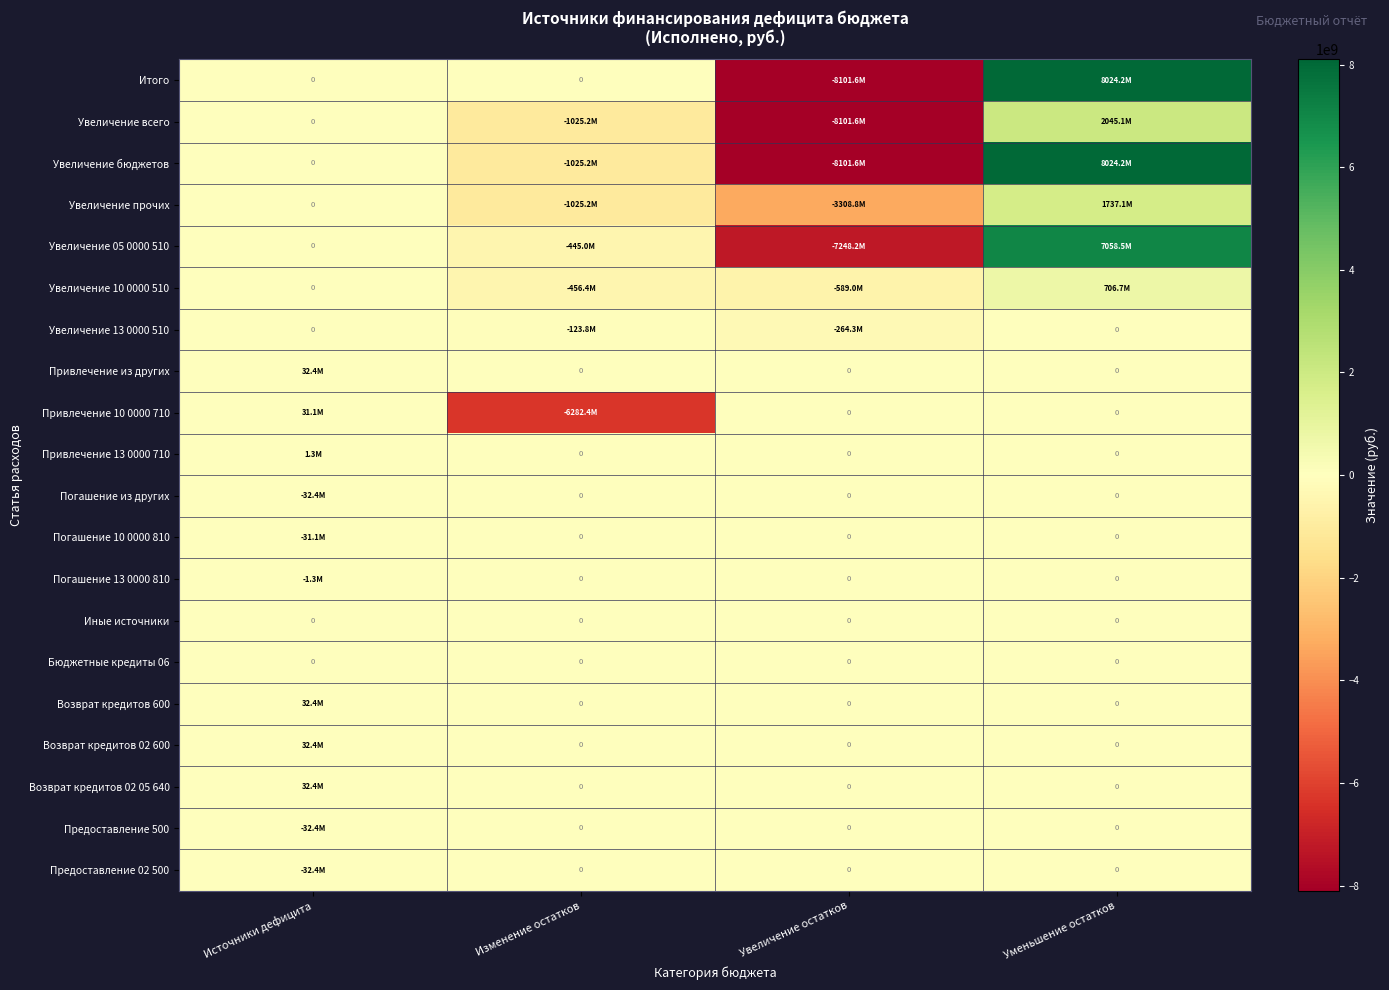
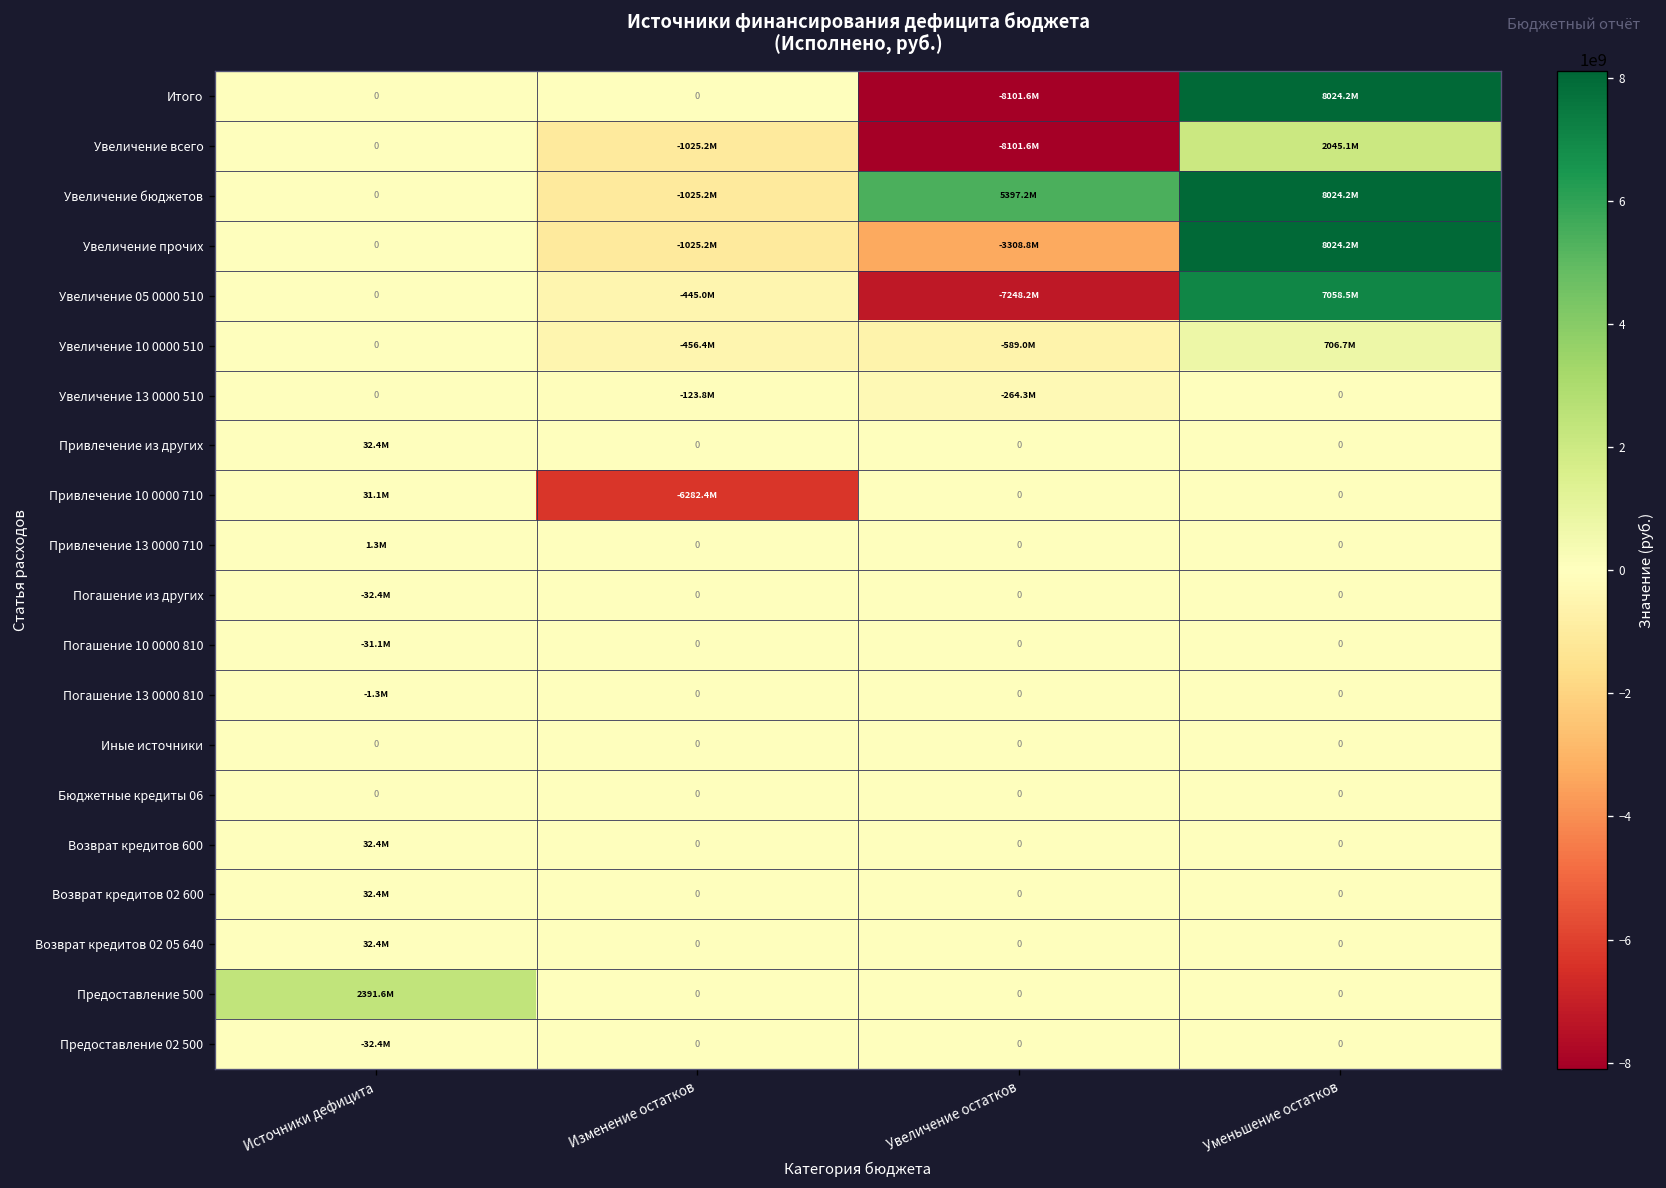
  {
    "Итого": {
      "Источники дефицита": "0",
      "Изменение остатков": "0",
      "Увеличение остатков": "-8101.6M",
      "Уменьшение остатков": "8024.2M"
    },
    "Увеличение всего": {
      "Источники дефицита": "0",
      "Изменение остатков": "-1025.2M",
      "Увеличение остатков": "-8101.6M",
      "Уменьшение остатков": "2045.1M"
    },
    "Увеличение бюджетов": {
      "Источники дефицита": "0",
      "Изменение остатков": "-1025.2M",
-     "Увеличение остатков": "-8101.6M",
+     "Увеличение остатков": "5397.2M",
      "Уменьшение остатков": "8024.2M"
    },
    "Увеличение прочих": {
      "Источники дефицита": "0",
      "Изменение остатков": "-1025.2M",
      "Увеличение остатков": "-3308.8M",
-     "Уменьшение остатков": "1737.1M"
+     "Уменьшение остатков": "8024.2M"
    },
    "Увеличение 05 0000 510": {
      "Источники дефицита": "0",
      "Изменение остатков": "-445.0M",
      "Увеличение остатков": "-7248.2M",
      "Уменьшение остатков": "7058.5M"
    },
    "Увеличение 10 0000 510": {
      "Источники дефицита": "0",
      "Изменение остатков": "-456.4M",
      "Увеличение остатков": "-589.0M",
      "Уменьшение остатков": "706.7M"
    },
    "Увеличение 13 0000 510": {
      "Источники дефицита": "0",
      "Изменение остатков": "-123.8M",
      "Увеличение остатков": "-264.3M",
      "Уменьшение остатков": "0"
    },
    "Привлечение из других": {
      "Источники дефицита": "32.4M",
      "Изменение остатков": "0",
      "Увеличение остатков": "0",
      "Уменьшение остатков": "0"
    },
    "Привлечение 10 0000 710": {
      "Источники дефицита": "31.1M",
      "Изменение остатков": "-6282.4M",
      "Увеличение остатков": "0",
      "Уменьшение остатков": "0"
    },
    "Привлечение 13 0000 710": {
      "Источники дефицита": "1.3M",
      "Изменение остатков": "0",
      "Увеличение остатков": "0",
      "Уменьшение остатков": "0"
    },
    "Погашение из других": {
      "Источники дефицита": "-32.4M",
      "Изменение остатков": "0",
      "Увеличение остатков": "0",
      "Уменьшение остатков": "0"
    },
    "Погашение 10 0000 810": {
      "Источники дефицита": "-31.1M",
      "Изменение остатков": "0",
      "Увеличение остатков": "0",
      "Уменьшение остатков": "0"
    },
    "Погашение 13 0000 810": {
      "Источники дефицита": "-1.3M",
      "Изменение остатков": "0",
      "Увеличение остатков": "0",
      "Уменьшение остатков": "0"
    },
    "Иные источники": {
      "Источники дефицита": "0",
      "Изменение остатков": "0",
      "Увеличение остатков": "0",
      "Уменьшение остатков": "0"
    },
    "Бюджетные кредиты 06": {
      "Источники дефицита": "0",
      "Изменение остатков": "0",
      "Увеличение остатков": "0",
      "Уменьшение остатков": "0"
    },
    "Возврат кредитов 600": {
      "Источники дефицита": "32.4M",
      "Изменение остатков": "0",
      "Увеличение остатков": "0",
      "Уменьшение остатков": "0"
    },
    "Возврат кредитов 02 600": {
      "Источники дефицита": "32.4M",
      "Изменение остатков": "0",
      "Увеличение остатков": "0",
      "Уменьшение остатков": "0"
    },
    "Возврат кредитов 02 05 640": {
      "Источники дефицита": "32.4M",
      "Изменение остатков": "0",
      "Увеличение остатков": "0",
      "Уменьшение остатков": "0"
    },
    "Предоставление 500": {
-     "Источники дефицита": "-32.4M",
+     "Источники дефицита": "2391.6M",
      "Изменение остатков": "0",
      "Увеличение остатков": "0",
      "Уменьшение остатков": "0"
    },
    "Предоставление 02 500": {
      "Источники дефицита": "-32.4M",
      "Изменение остатков": "0",
      "Увеличение остатков": "0",
      "Уменьшение остатков": "0"
    }
  }
